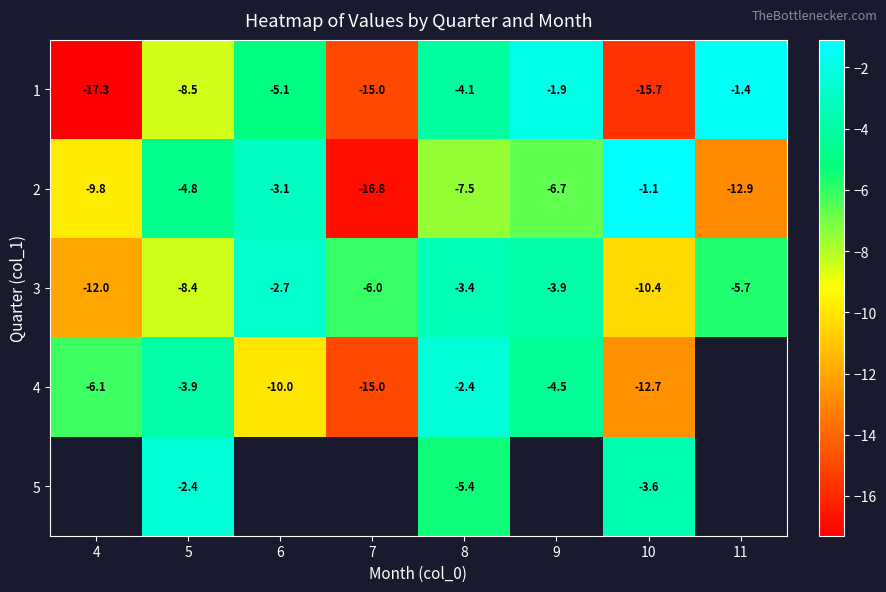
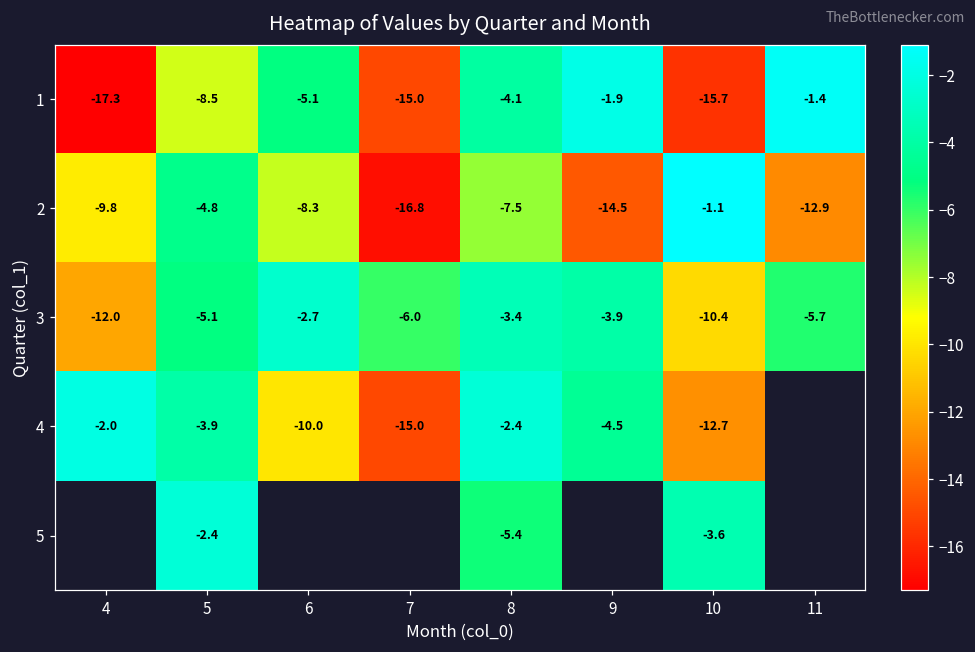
  {
    "1": {
      "4": -17.3,
      "5": -8.5,
      "6": -5.1,
      "7": -15.0,
      "8": -4.1,
      "9": -1.9,
      "10": -15.7,
      "11": -1.4
    },
    "2": {
      "4": -9.8,
      "5": -4.8,
-     "6": -3.1,
+     "6": -8.3,
      "7": -16.8,
      "8": -7.5,
-     "9": -6.7,
+     "9": -14.5,
      "10": -1.1,
      "11": -12.9
    },
    "3": {
      "4": -12.0,
-     "5": -8.4,
+     "5": -5.1,
      "6": -2.7,
      "7": -6.0,
      "8": -3.4,
      "9": -3.9,
      "10": -10.4,
      "11": -5.7
    },
    "4": {
-     "4": -6.1,
+     "4": -2.0,
      "5": -3.9,
      "6": -10.0,
      "7": -15.0,
      "8": -2.4,
      "9": -4.5,
      "10": -12.7
    },
    "5": {
      "5": -2.4,
      "8": -5.4,
      "10": -3.6
    }
  }
